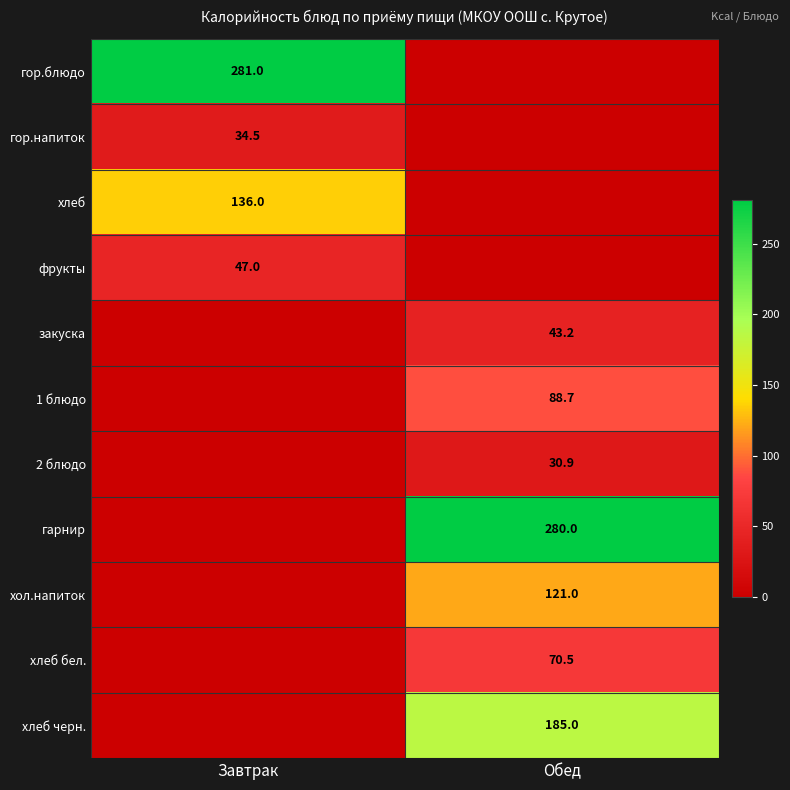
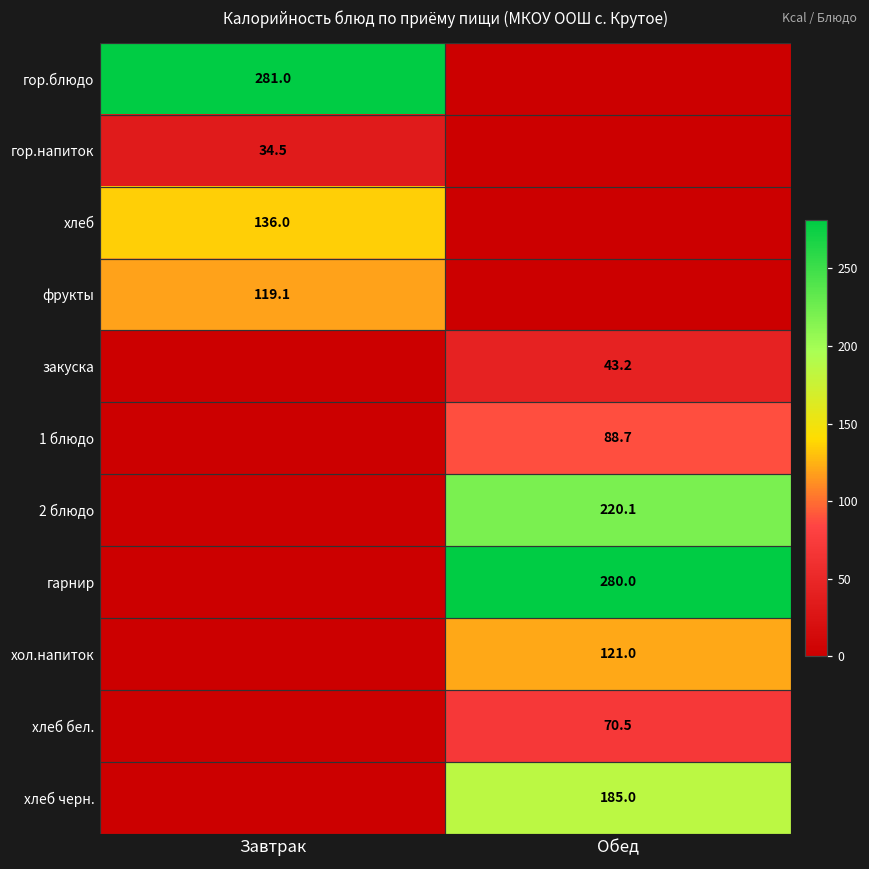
  {
    "гор.блюдо": {
      "Завтрак": 281.0
    },
    "гор.напиток": {
      "Завтрак": 34.5
    },
    "хлеб": {
      "Завтрак": 136.0
    },
    "фрукты": {
-     "Завтрак": 47.0
+     "Завтрак": 119.1
    },
    "закуска": {
      "Обед": 43.2
    },
    "1 блюдо": {
      "Обед": 88.7
    },
    "2 блюдо": {
-     "Обед": 30.9
+     "Обед": 220.1
    },
    "гарнир": {
      "Обед": 280.0
    },
    "хол.напиток": {
      "Обед": 121.0
    },
    "хлеб бел.": {
      "Обед": 70.5
    },
    "хлеб черн.": {
      "Обед": 185.0
    }
  }
